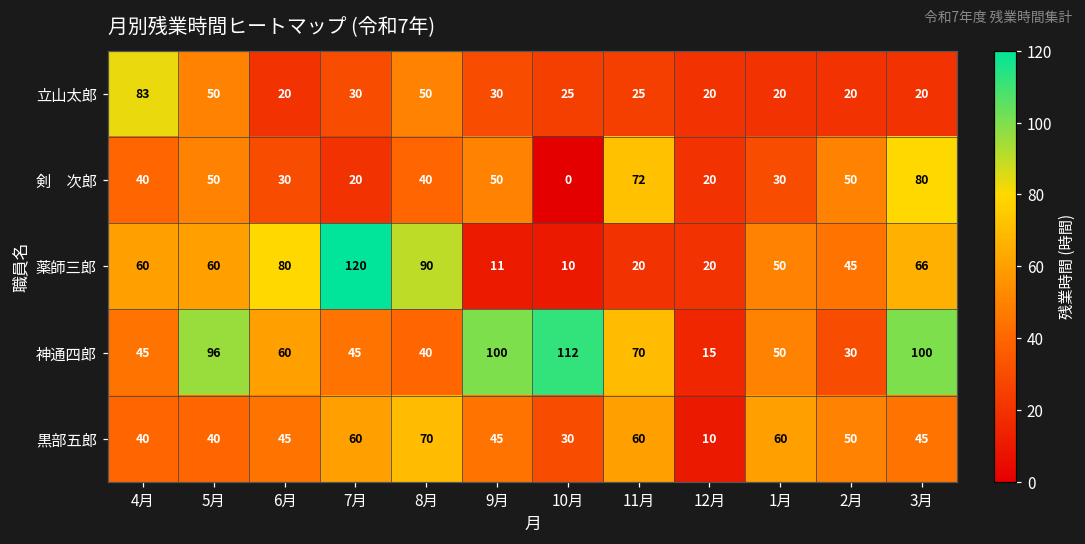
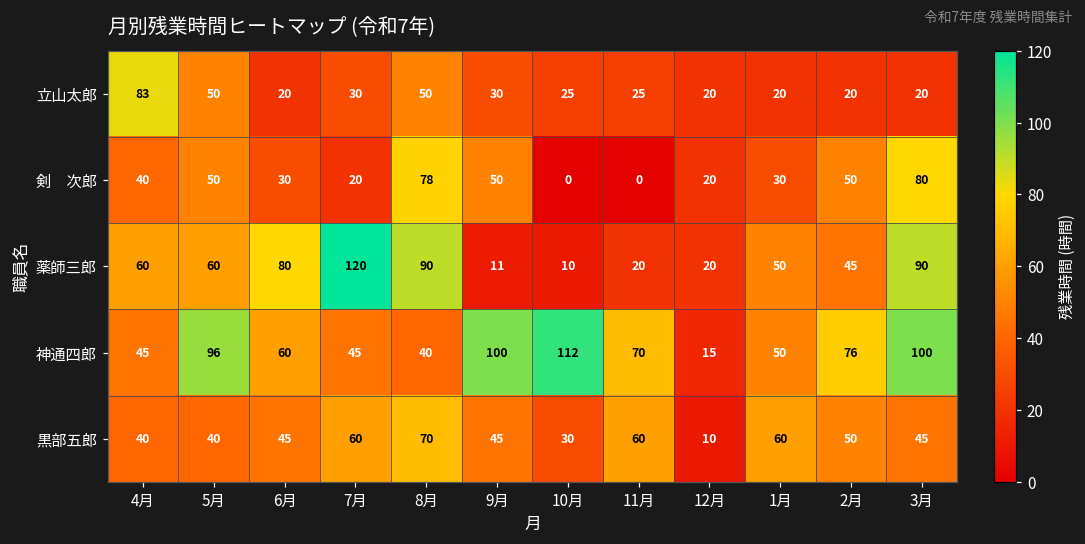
  {
    "立山太郎": {
      "4月": 83,
      "5月": 50,
      "6月": 20,
      "7月": 30,
      "8月": 50,
      "9月": 30,
      "10月": 25,
      "11月": 25,
      "12月": 20,
      "1月": 20,
      "2月": 20,
      "3月": 20
    },
    "剣 次郎": {
      "4月": 40,
      "5月": 50,
      "6月": 30,
      "7月": 20,
-     "8月": 40,
+     "8月": 78,
      "9月": 50,
      "10月": 0,
-     "11月": 72,
+     "11月": 0,
      "12月": 20,
      "1月": 30,
      "2月": 50,
      "3月": 80
    },
    "薬師三郎": {
      "4月": 60,
      "5月": 60,
      "6月": 80,
      "7月": 120,
      "8月": 90,
      "9月": 11,
      "10月": 10,
      "11月": 20,
      "12月": 20,
      "1月": 50,
      "2月": 45,
-     "3月": 66
+     "3月": 90
    },
    "神通四郎": {
      "4月": 45,
      "5月": 96,
      "6月": 60,
      "7月": 45,
      "8月": 40,
      "9月": 100,
      "10月": 112,
      "11月": 70,
      "12月": 15,
      "1月": 50,
-     "2月": 30,
+     "2月": 76,
      "3月": 100
    },
    "黒部五郎": {
      "4月": 40,
      "5月": 40,
      "6月": 45,
      "7月": 60,
      "8月": 70,
      "9月": 45,
      "10月": 30,
      "11月": 60,
      "12月": 10,
      "1月": 60,
      "2月": 50,
      "3月": 45
    }
  }
